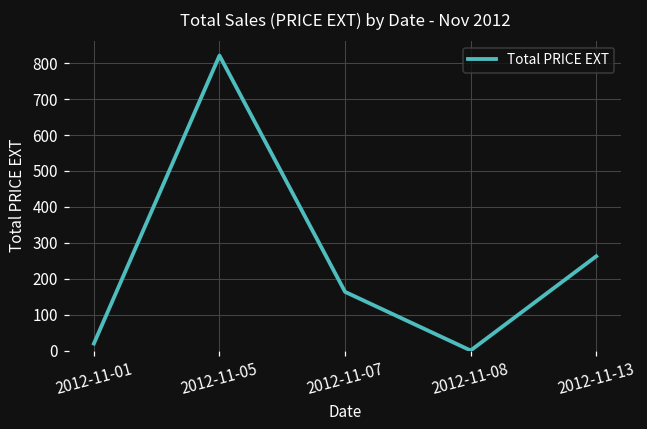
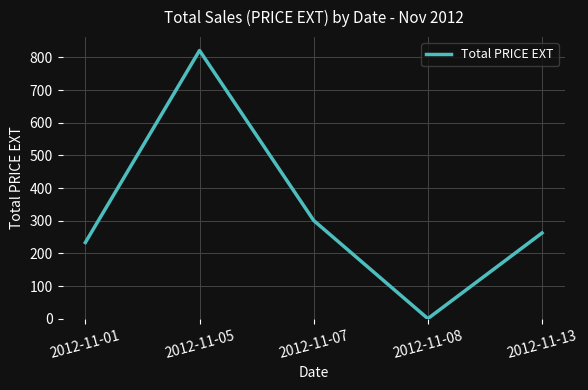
  {
-   "2012-11-01": 20,
+   "2012-11-01": 230,
    "2012-11-05": 820,
-   "2012-11-07": 160,
+   "2012-11-07": 300,
    "2012-11-08": 0,
    "2012-11-13": 260
  }
